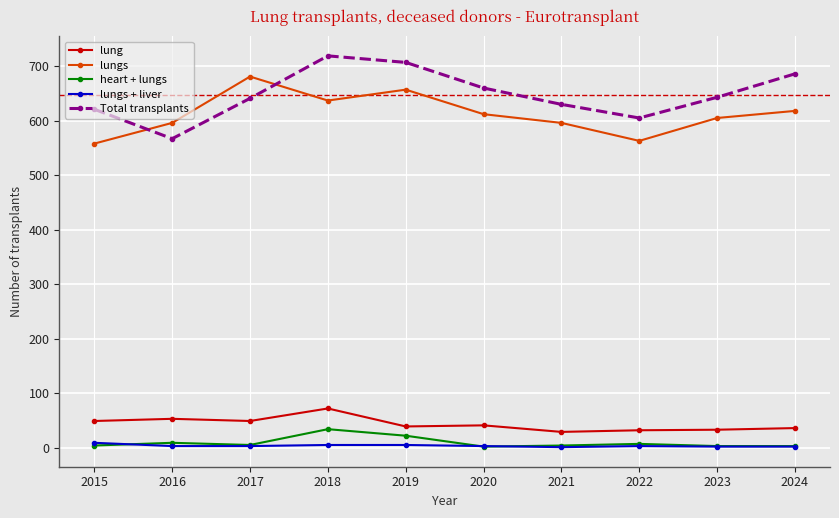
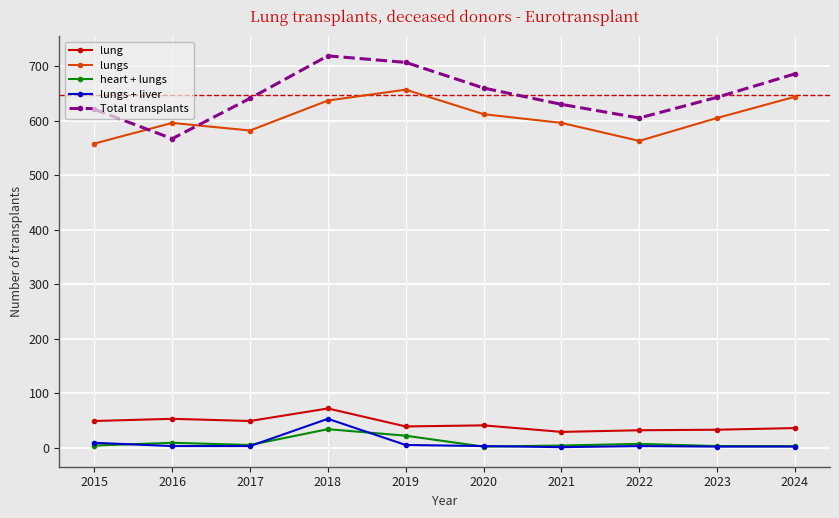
  {
    "lung": {
      "2015": 50,
      "2016": 50,
      "2017": 50,
      "2018": 70,
      "2019": 40,
      "2020": 40,
      "2021": 30,
      "2022": 30,
      "2023": 30,
      "2024": 40
    },
    "lungs": {
      "2015": 560,
      "2016": 600,
-     "2017": 680,
+     "2017": 580,
      "2018": 640,
      "2019": 660,
      "2020": 610,
      "2021": 600,
      "2022": 560,
      "2023": 610,
-     "2024": 620
+     "2024": 640
    },
    "heart + lungs": {
      "2015": 0,
      "2016": 10,
      "2018": 30,
      "2019": 20
    },
    "lungs + liver": {
      "2015": 10,
      "2016": 0,
-     "2018": 10,
+     "2018": 50,
      "2019": 10
    },
    "Total transplants": {
      "2016": 570,
      "2017": 640,
      "2018": 720,
      "2019": 710,
      "2020": 660,
      "2021": 630,
      "2022": 610,
      "2023": 640,
      "2024": 690
    }
  }
